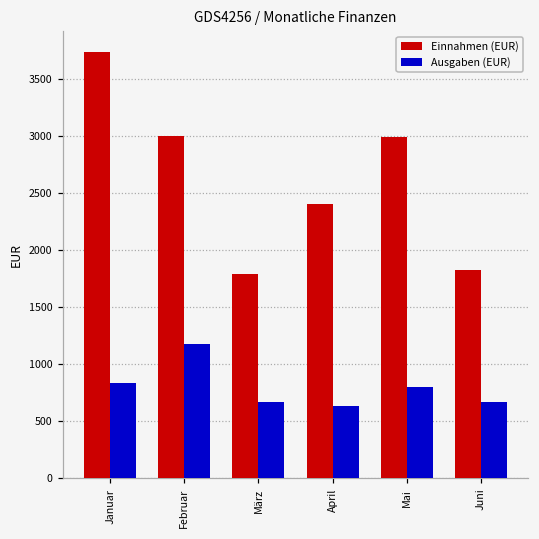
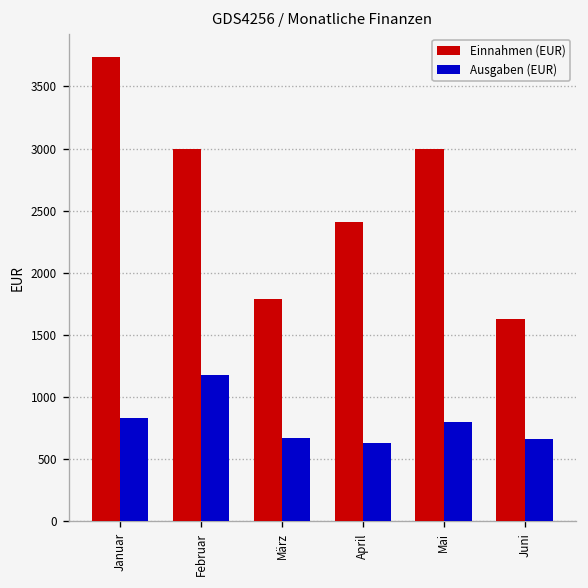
  {
    "Einnahmen (EUR)": {
      "Januar": 3740,
      "Februar": 3000,
      "März": 1790,
      "April": 2410,
      "Mai": 2990,
-     "Juni": 1830
+     "Juni": 1630
    },
    "Ausgaben (EUR)": {
      "Januar": 830,
      "Februar": 1180,
      "März": 670,
      "April": 630,
      "Mai": 800,
      "Juni": 670
    }
  }
